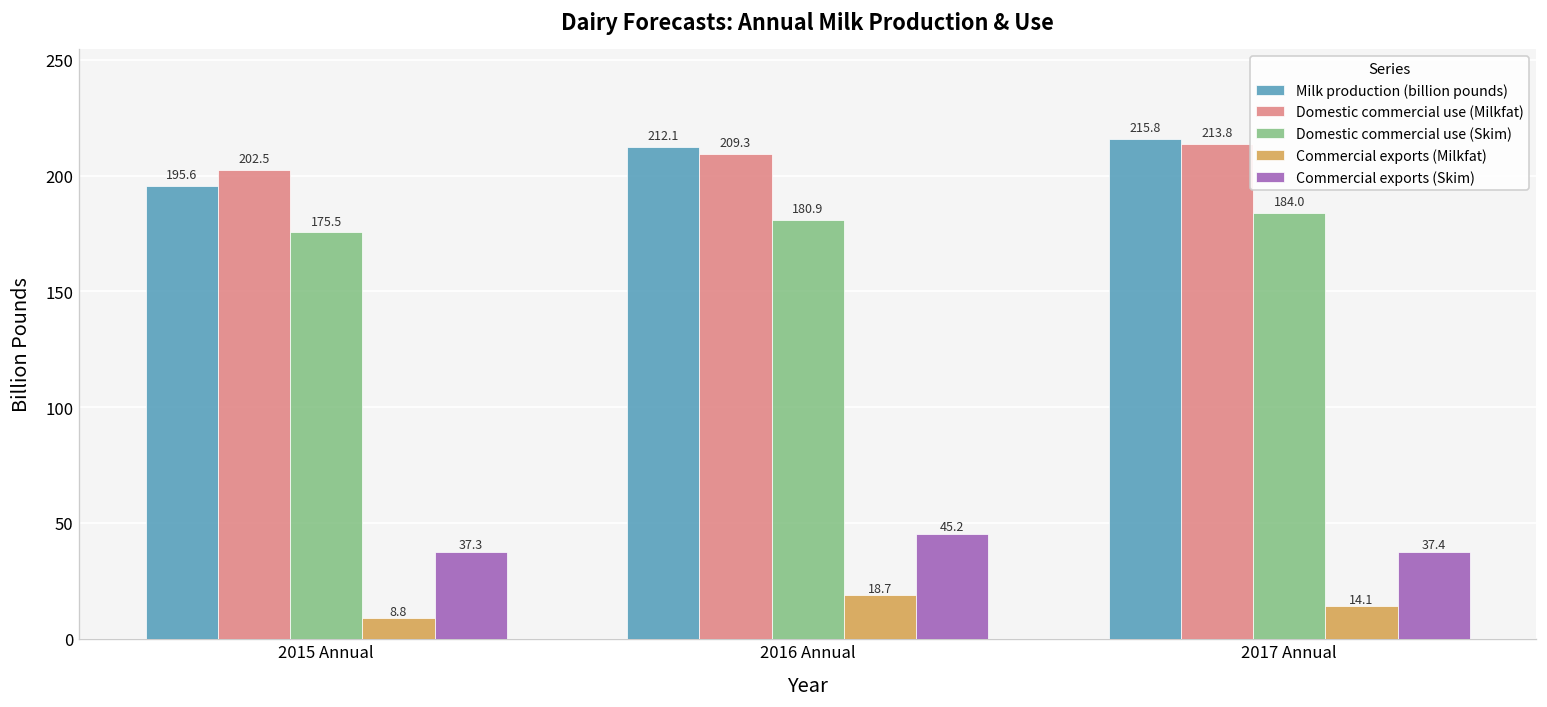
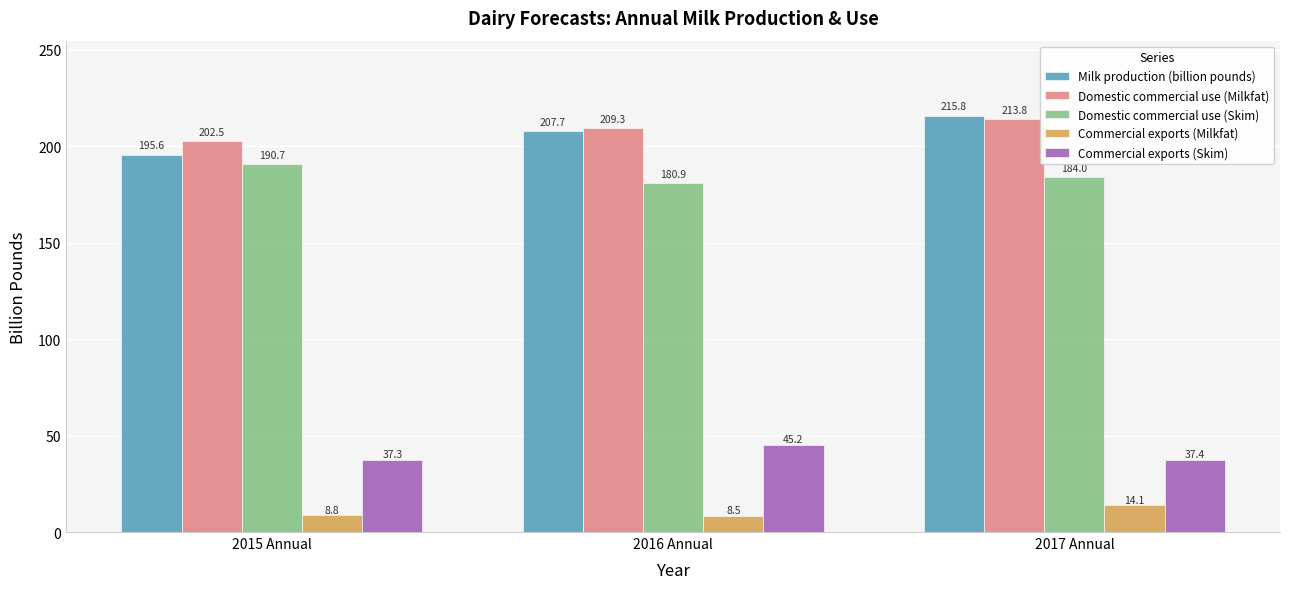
  {
    "Milk production (billion pounds)": {
      "2015 Annual": 195.6,
-     "2016 Annual": 212.1,
+     "2016 Annual": 207.7,
      "2017 Annual": 215.8
    },
    "Domestic commercial use (Milkfat)": {
      "2015 Annual": 202.5,
      "2016 Annual": 209.3,
      "2017 Annual": 213.8
    },
    "Domestic commercial use (Skim)": {
-     "2015 Annual": 175.5,
+     "2015 Annual": 190.7,
      "2016 Annual": 180.9
    },
    "Commercial exports (Milkfat)": {
      "2015 Annual": 8.8,
-     "2016 Annual": 18.7,
+     "2016 Annual": 8.5,
      "2017 Annual": 14.1
    },
    "Commercial exports (Skim)": {
      "2015 Annual": 37.3,
      "2016 Annual": 45.2,
      "2017 Annual": 37.4
    }
  }
